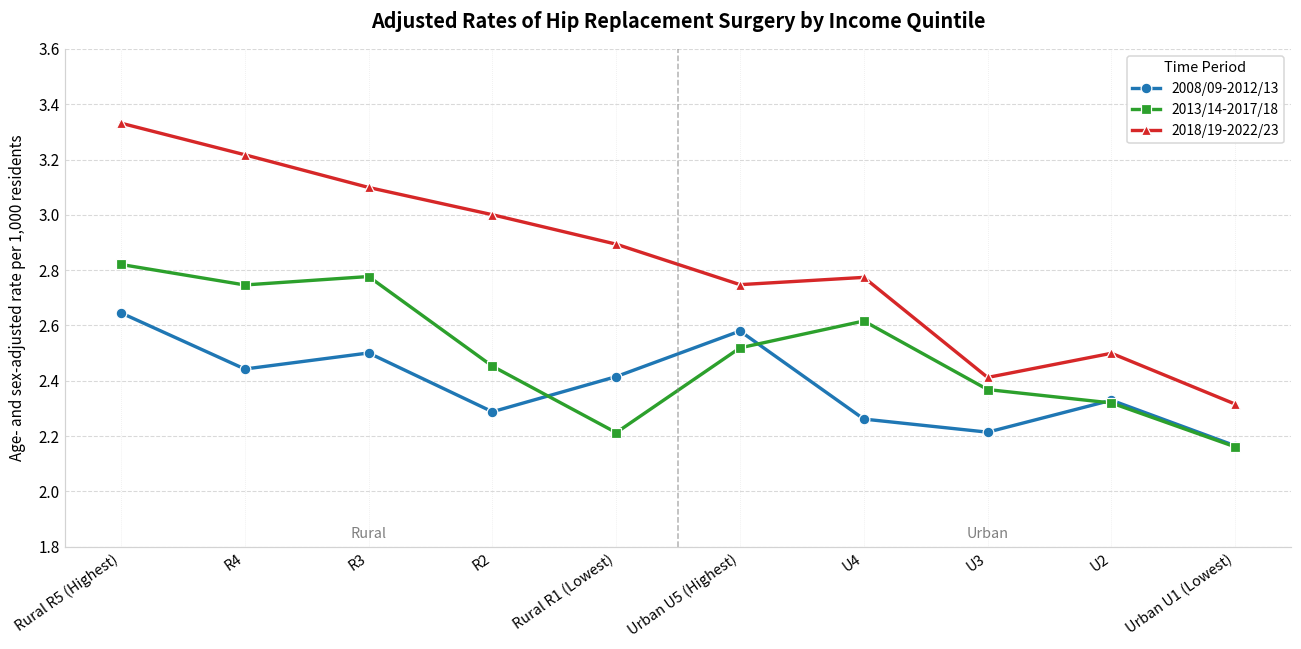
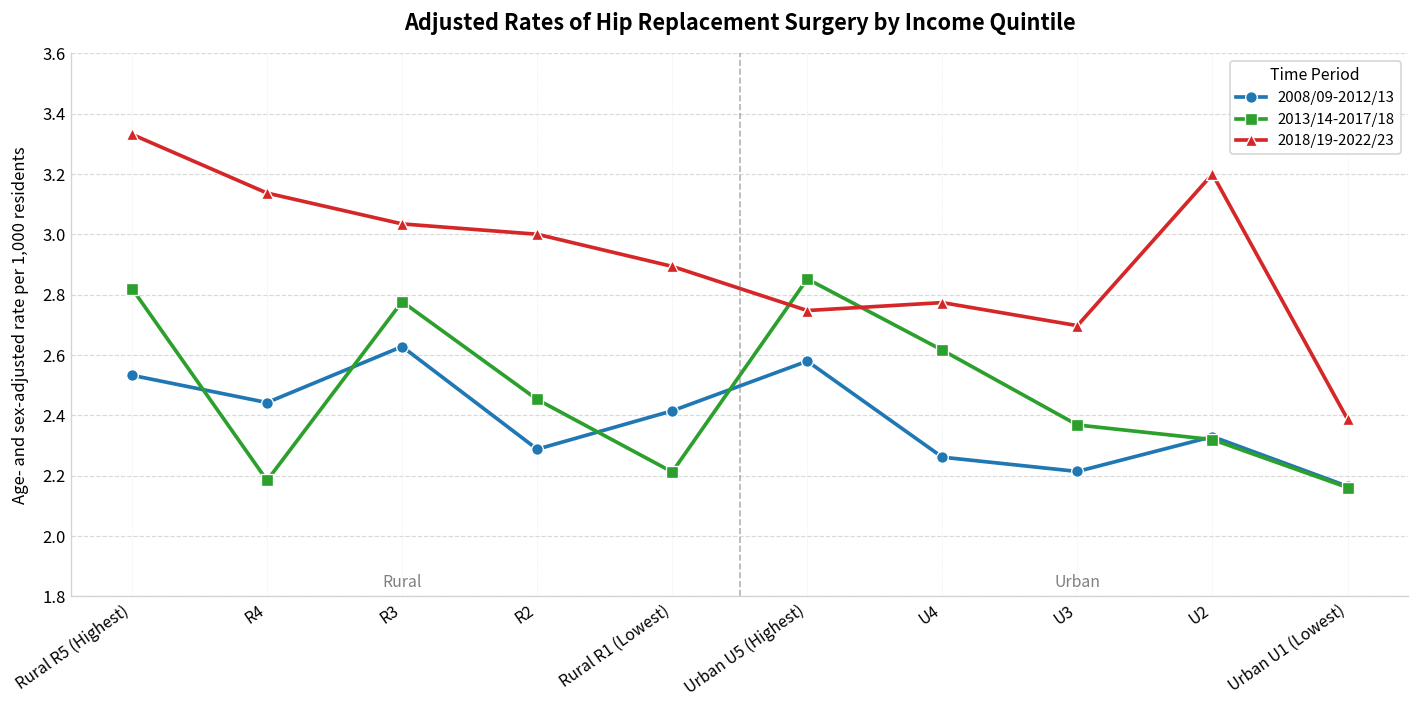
  {
    "2008/09-2012/13": {
-     "Rural R5 (Highest)": 2.65,
+     "Rural R5 (Highest)": 2.53,
      "R4": 2.44,
-     "R3": 2.50,
+     "R3": 2.63,
      "R2": 2.29,
      "Rural R1 (Lowest)": 2.42,
      "Urban U5 (Highest)": 2.58,
      "U4": 2.26,
      "U3": 2.21
    },
    "2013/14-2017/18": {
      "Rural R5 (Highest)": 2.82,
-     "R4": 2.75,
+     "R4": 2.18,
      "R3": 2.78,
      "R2": 2.45,
      "Rural R1 (Lowest)": 2.21,
-     "Urban U5 (Highest)": 2.52,
+     "Urban U5 (Highest)": 2.85,
      "U4": 2.62,
      "U3": 2.37
    },
    "2018/19-2022/23": {
      "Rural R5 (Highest)": 3.33,
-     "R4": 3.22,
-     "R3": 3.10,
+     "R4": 3.14,
+     "R3": 3.03,
      "R2": 3.00,
      "Rural R1 (Lowest)": 2.89,
      "Urban U5 (Highest)": 2.75,
      "U4": 2.77,
-     "U3": 2.41,
-     "U2": 2.50,
-     "Urban U1 (Lowest)": 2.32
+     "U3": 2.70,
+     "U2": 3.20,
+     "Urban U1 (Lowest)": 2.39
    }
  }
